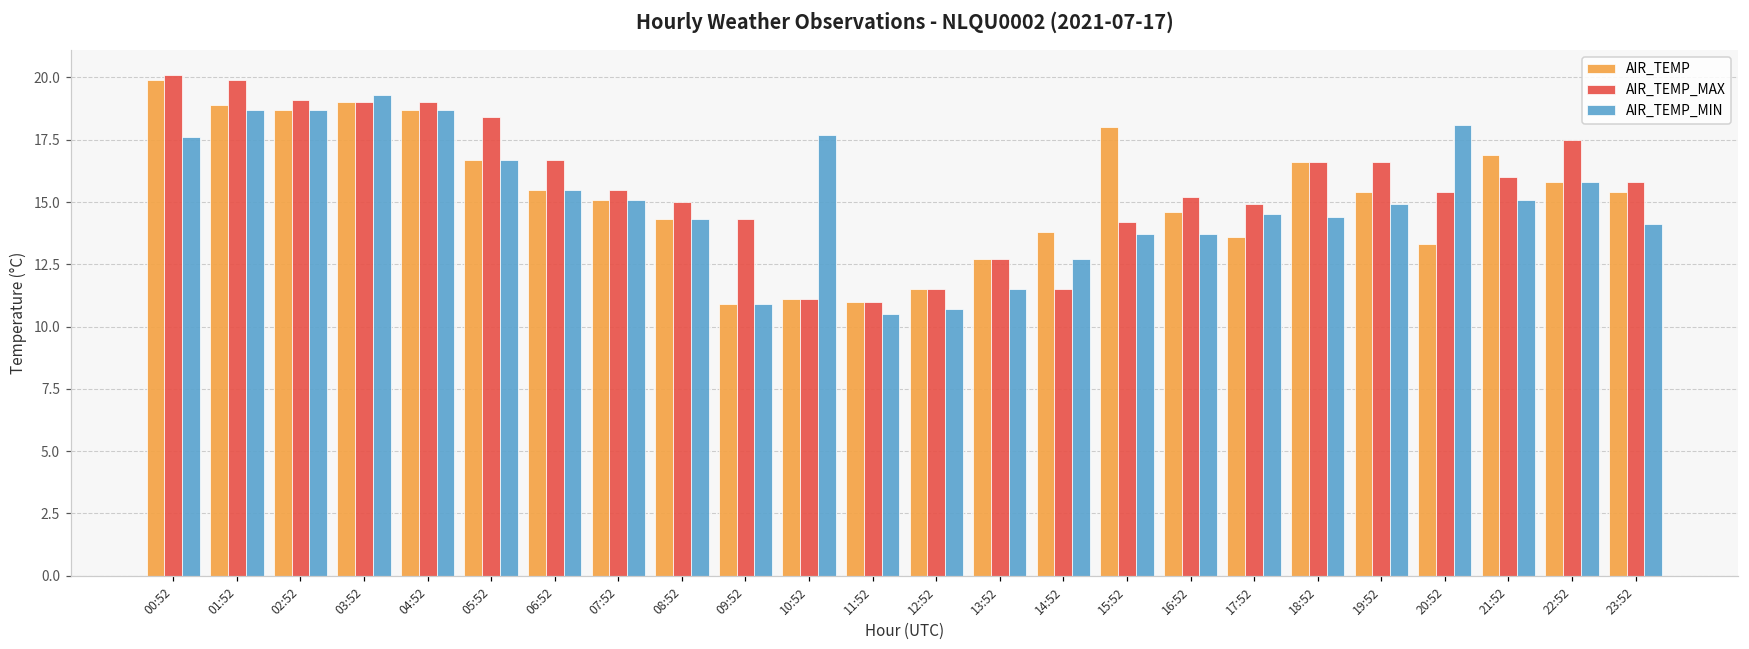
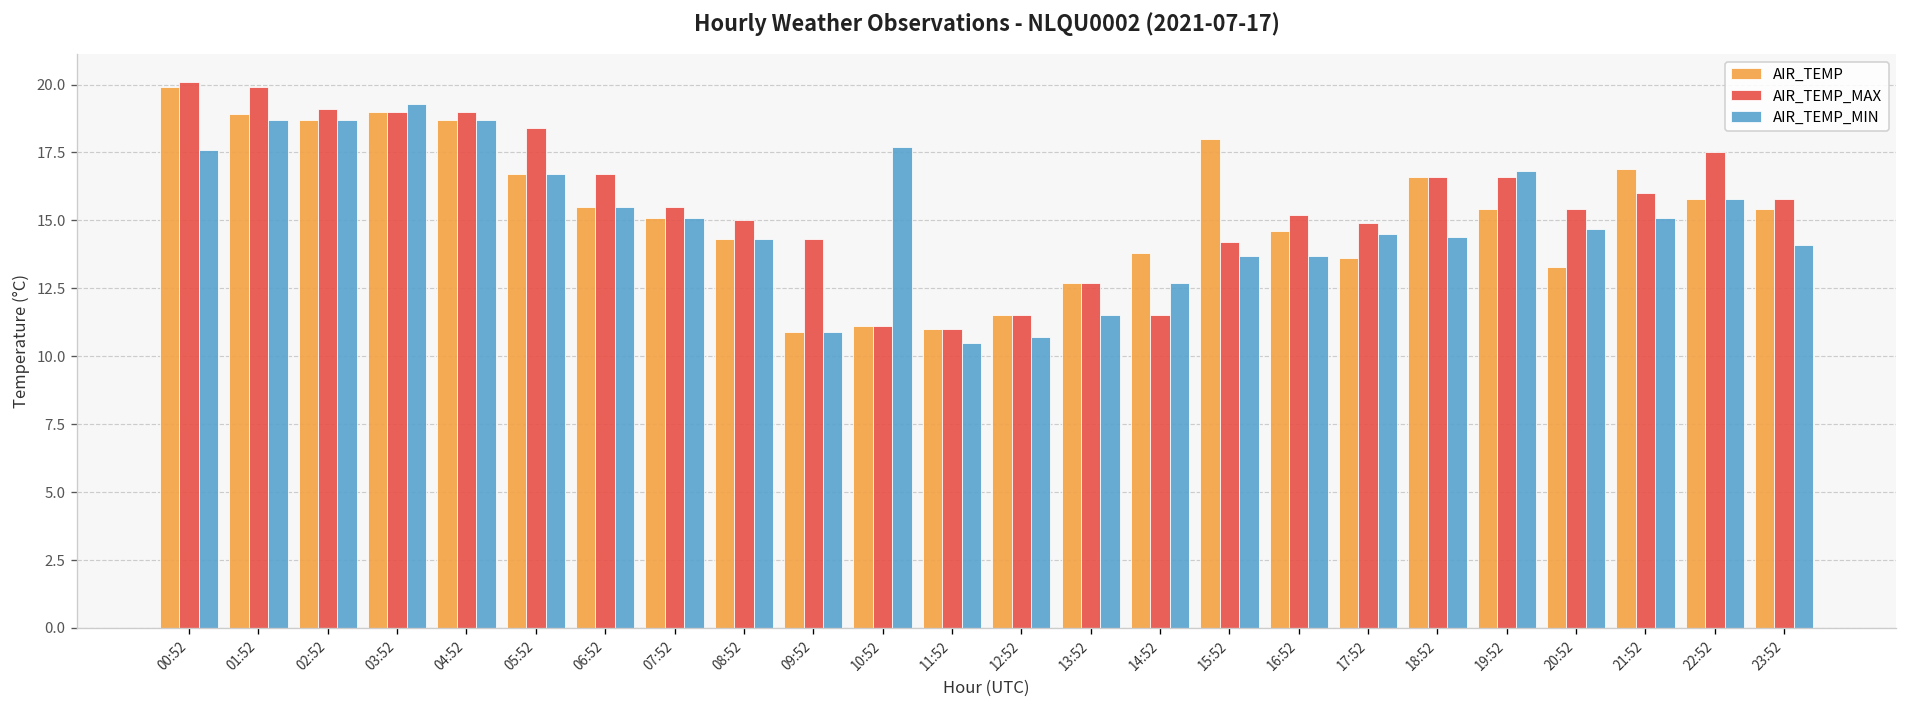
  {
    "AIR_TEMP": {
      "00:52": 19.9,
      "01:52": 18.9,
      "02:52": 18.7,
      "03:52": 19.0,
      "04:52": 18.7,
      "05:52": 16.7,
      "06:52": 15.5,
      "07:52": 15.1,
      "08:52": 14.3,
      "09:52": 10.9,
      "10:52": 11.1,
      "11:52": 11.0,
      "12:52": 11.5,
      "13:52": 12.7,
      "14:52": 13.8,
      "15:52": 18.0,
      "16:52": 14.6,
      "17:52": 13.6,
      "18:52": 16.6,
      "19:52": 15.4,
      "20:52": 13.3,
      "21:52": 16.9,
      "22:52": 15.8,
      "23:52": 15.4
    },
    "AIR_TEMP_MAX": {
      "00:52": 20.1,
      "01:52": 19.9,
      "02:52": 19.1,
      "03:52": 19.0,
      "04:52": 19.0,
      "05:52": 18.4,
      "06:52": 16.7,
      "07:52": 15.5,
      "08:52": 15.0,
      "09:52": 14.3,
      "10:52": 11.1,
      "11:52": 11.0,
      "12:52": 11.5,
      "13:52": 12.7,
      "14:52": 11.5,
      "15:52": 14.2,
      "16:52": 15.2,
      "17:52": 14.9,
      "18:52": 16.6,
      "19:52": 16.6,
      "20:52": 15.4,
      "21:52": 16.0,
      "22:52": 17.5,
      "23:52": 15.8
    },
    "AIR_TEMP_MIN": {
      "00:52": 17.6,
      "01:52": 18.7,
      "02:52": 18.7,
      "03:52": 19.3,
      "04:52": 18.7,
      "05:52": 16.7,
      "06:52": 15.5,
      "07:52": 15.1,
      "08:52": 14.3,
      "09:52": 10.9,
      "10:52": 17.7,
      "11:52": 10.5,
      "12:52": 10.7,
      "13:52": 11.5,
      "14:52": 12.7,
      "15:52": 13.7,
      "16:52": 13.7,
      "17:52": 14.5,
      "18:52": 14.4,
-     "19:52": 14.9,
-     "20:52": 18.1,
+     "19:52": 16.8,
+     "20:52": 14.7,
      "21:52": 15.1,
      "22:52": 15.8,
      "23:52": 14.1
    }
  }
